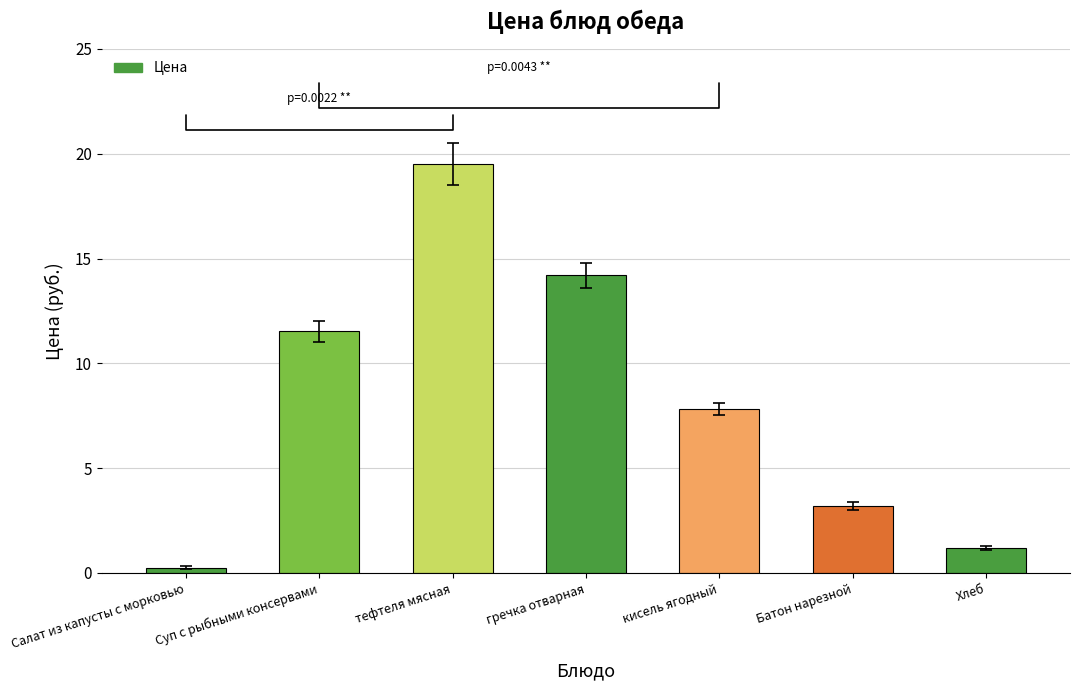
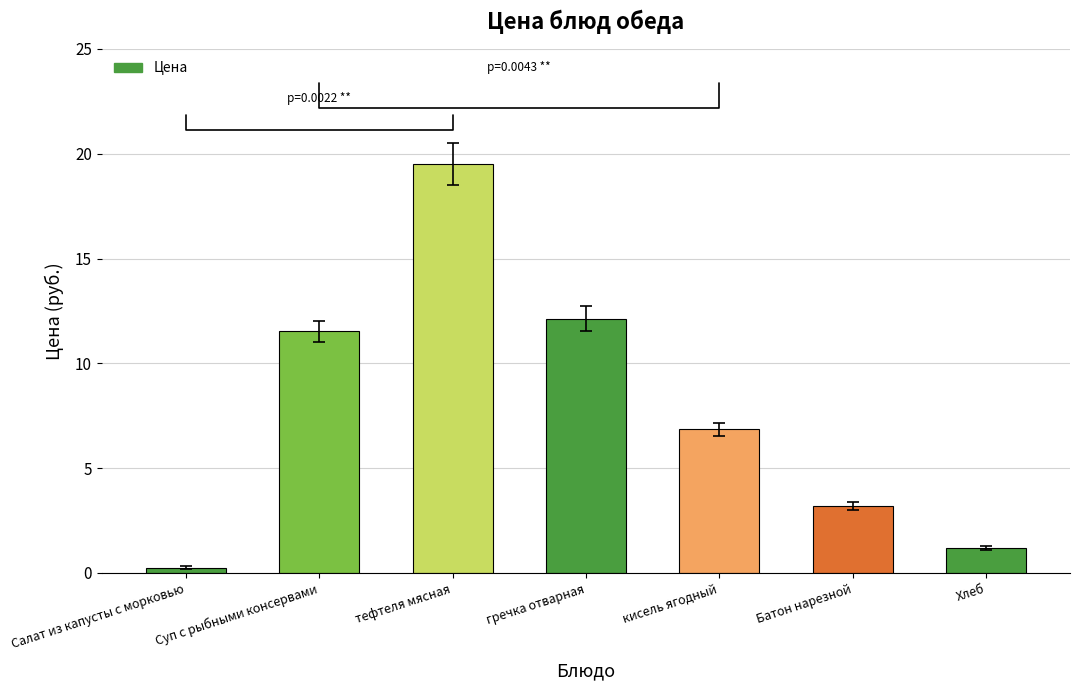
  {
    "Цена": {
      "Салат из капусты с морковью": 0.3,
      "Суп с рыбными консервами": 11.5,
      "тефтеля мясная": 19.5,
-     "гречка отварная": 14.2,
-     "кисель ягодный": 7.8,
+     "гречка отварная": 12.1,
+     "кисель ягодный": 6.9,
      "Батон нарезной": 3.2,
      "Хлеб": 1.2
    }
  }
